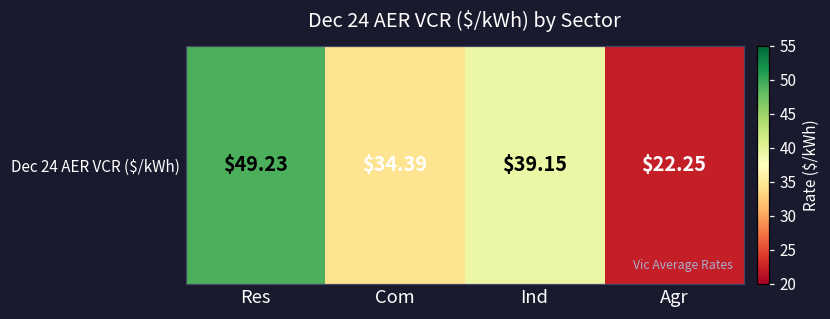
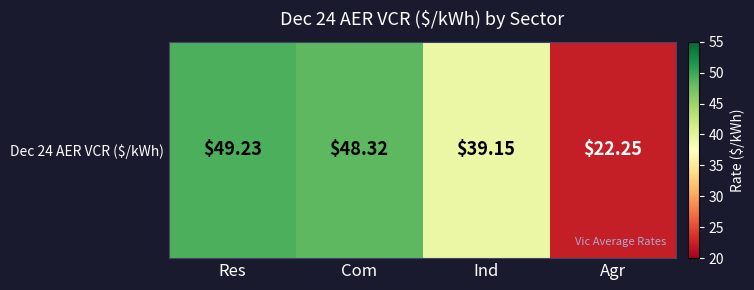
  {
    "Dec 24 AER VCR ($/kWh)": {
      "Res": "$49.23",
-     "Com": "$34.39",
+     "Com": "$48.32",
      "Ind": "$39.15"
    }
  }
